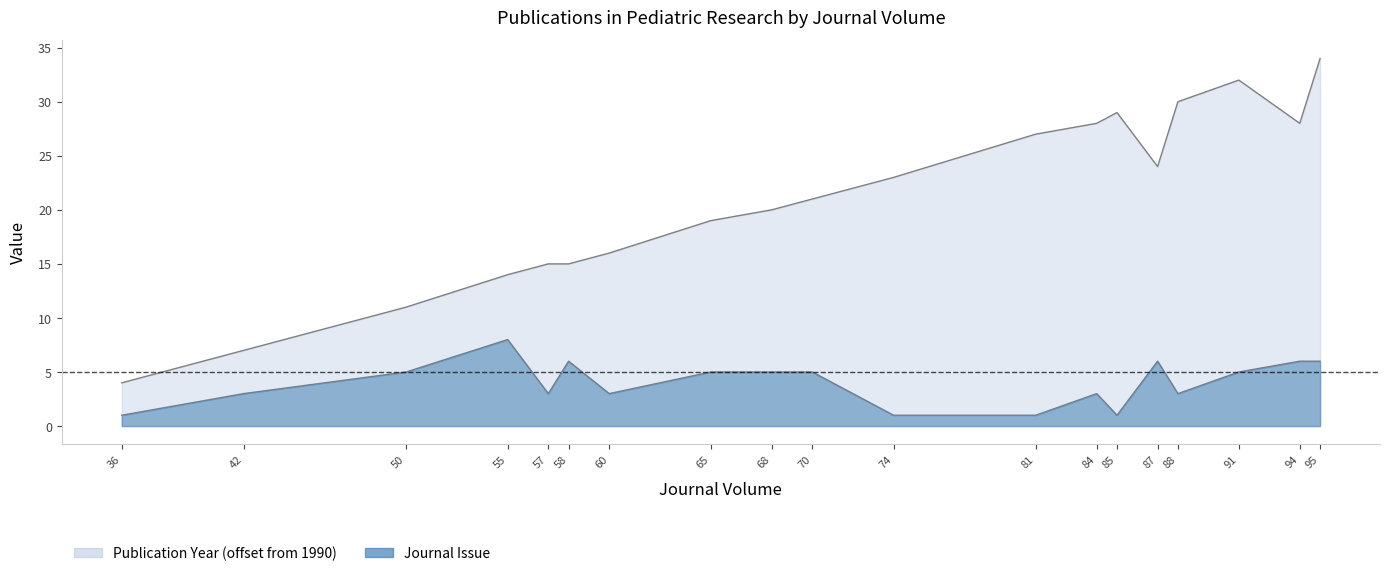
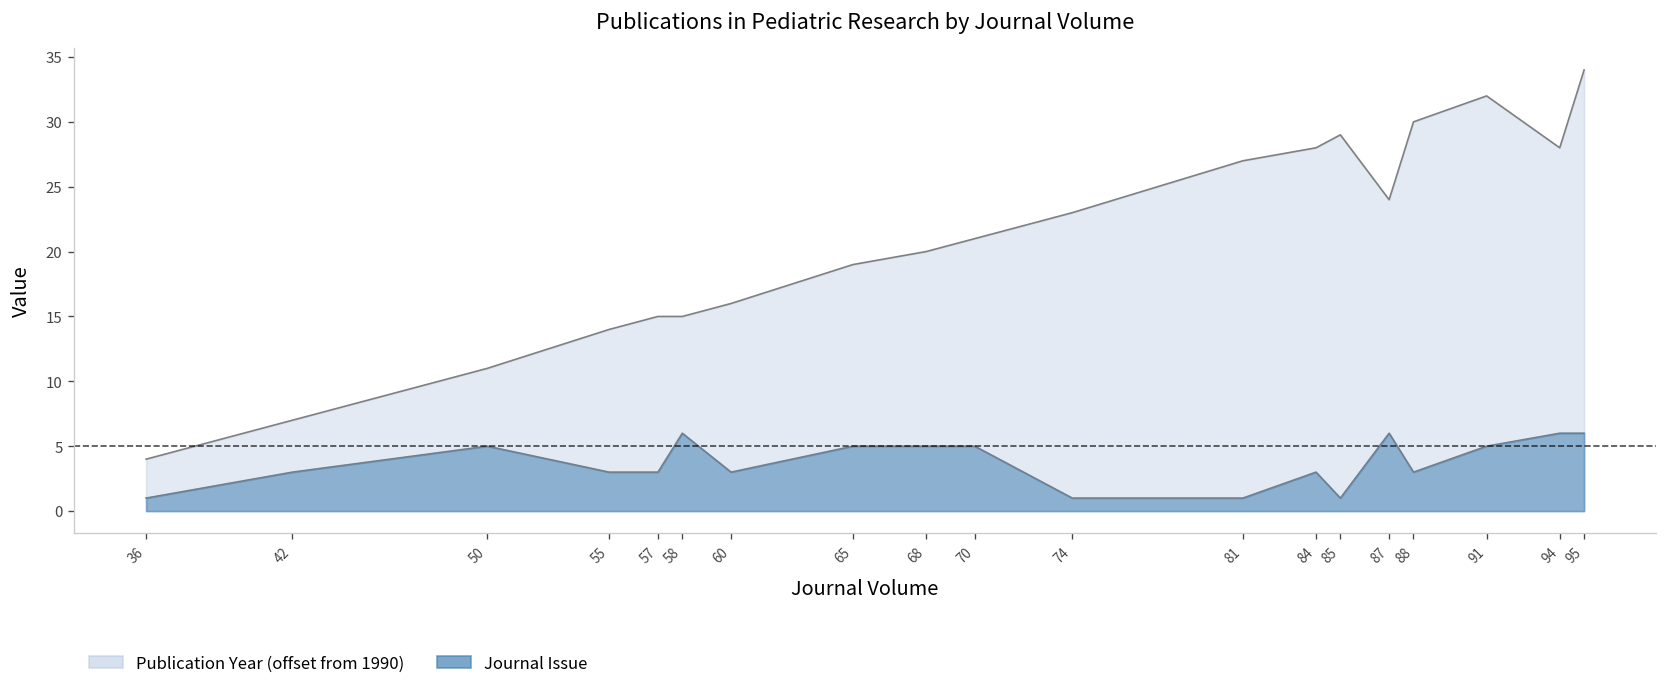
  {
    "Publication Year (offset from 1990)": {
      "36": 4,
      "42": 7,
      "50": 11,
      "55": 14,
      "57": 15,
      "58": 15,
      "60": 16,
      "65": 19,
      "68": 20,
      "70": 21,
      "74": 23,
      "81": 27,
      "84": 28,
      "85": 29,
      "87": 24,
      "88": 30,
      "91": 32,
      "94": 28,
      "95": 34
    },
    "Journal Issue": {
      "36": 1,
      "42": 3,
      "50": 5,
-     "55": 8,
+     "55": 3,
      "57": 3,
      "58": 6,
      "60": 3,
      "65": 5,
      "68": 5,
      "70": 5,
      "74": 1,
      "81": 1,
      "84": 3,
      "85": 1,
      "87": 6,
      "88": 3,
      "91": 5,
      "94": 6,
      "95": 6
    }
  }
